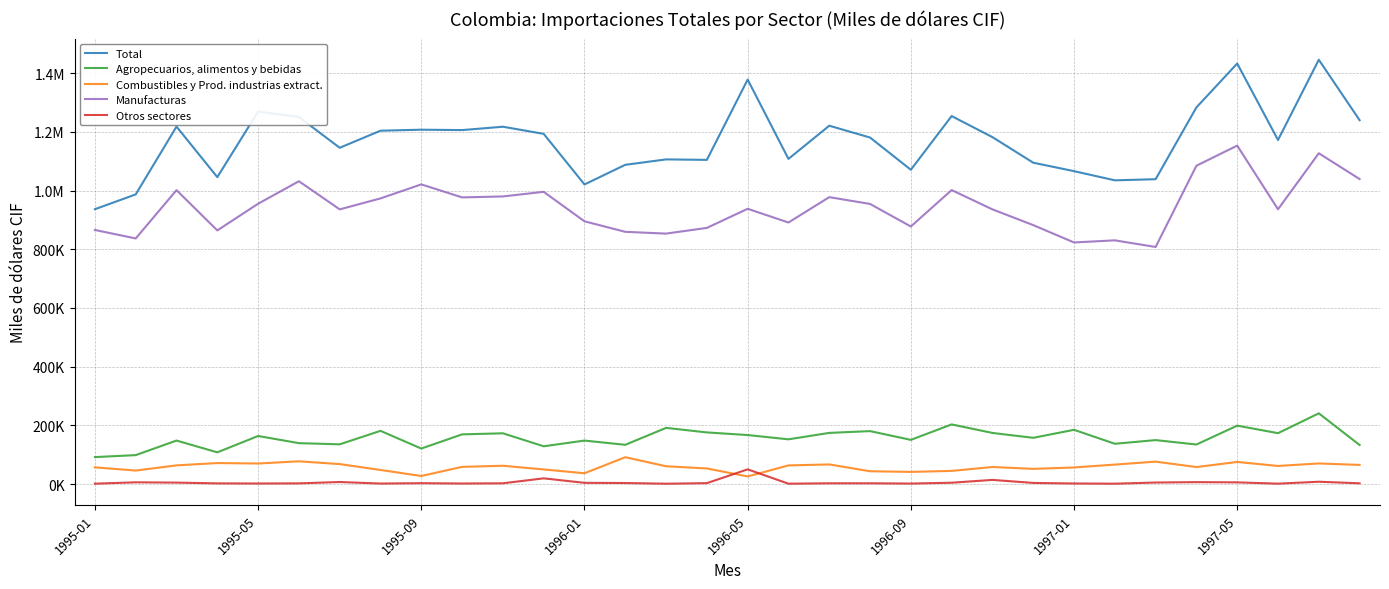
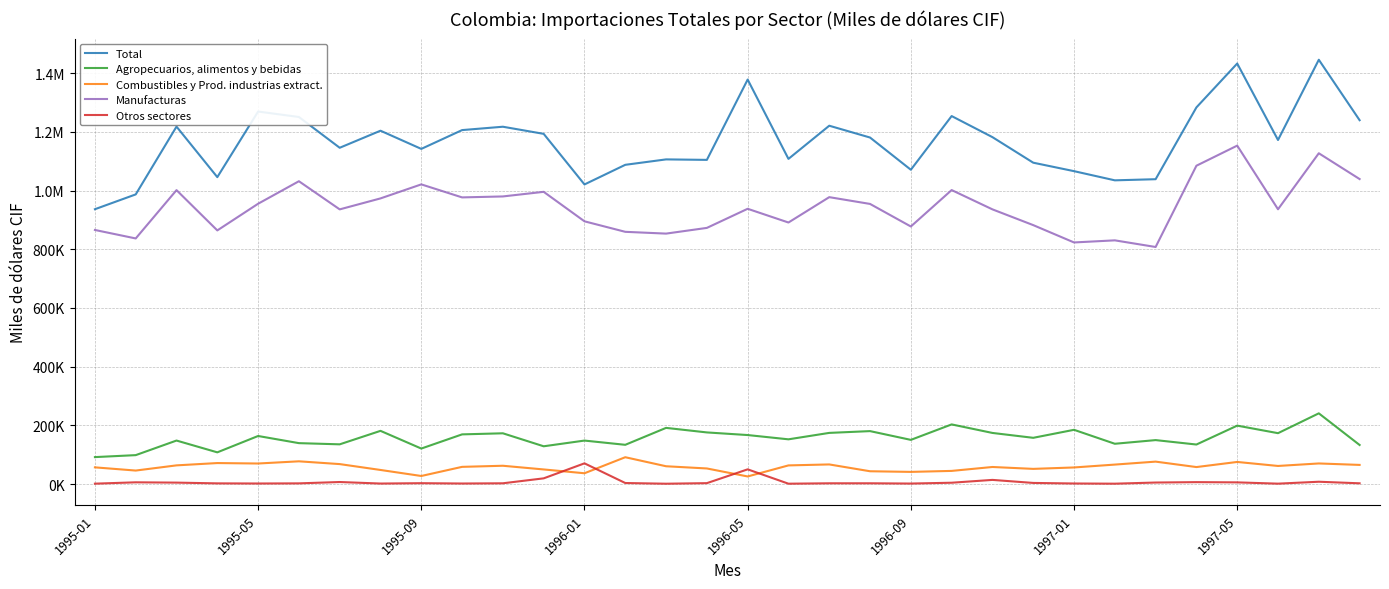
  {
    "Total": {
      "1995-01": 940000,
-     "1995-09": 1210000,
+     "1995-09": 1140000,
      "1996-01": 1020000,
      "1996-05": 1380000,
      "1996-09": 1070000,
      "1997-01": 1070000,
      "1997-05": 1430000
    },
    "Agropecuarios, alimentos y bebidas": {
      "1995-01": 90000,
      "1995-05": 160000,
      "1995-09": 120000,
      "1996-01": 150000,
      "1996-05": 170000,
      "1996-09": 150000,
      "1997-01": 180000,
      "1997-05": 200000
    },
    "Combustibles y Prod. industrias extract.": {
      "1995-01": 60000,
      "1995-05": 70000,
      "1995-09": 30000,
      "1996-01": 40000,
      "1996-05": 30000,
      "1996-09": 40000,
      "1997-01": 60000,
      "1997-05": 80000
    },
    "Manufacturas": {
      "1995-01": 870000,
      "1995-05": 960000,
      "1995-09": 1020000,
      "1996-01": 900000,
      "1996-05": 940000,
      "1996-09": 880000,
      "1997-01": 820000,
      "1997-05": 1150000
    },
    "Otros sectores": {
      "1995-01": 0,
      "1995-05": 0,
      "1995-09": 0,
-     "1996-01": 0,
+     "1996-01": 70000,
      "1996-05": 50000,
      "1996-09": 0,
      "1997-01": 0,
      "1997-05": 10000
    }
  }
